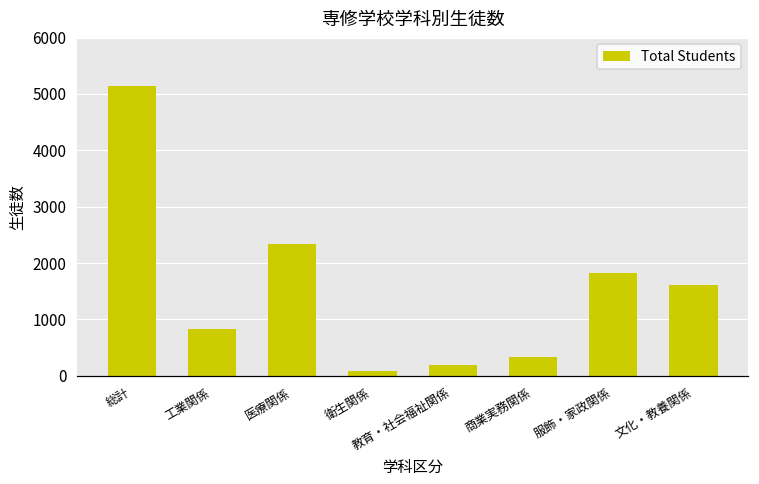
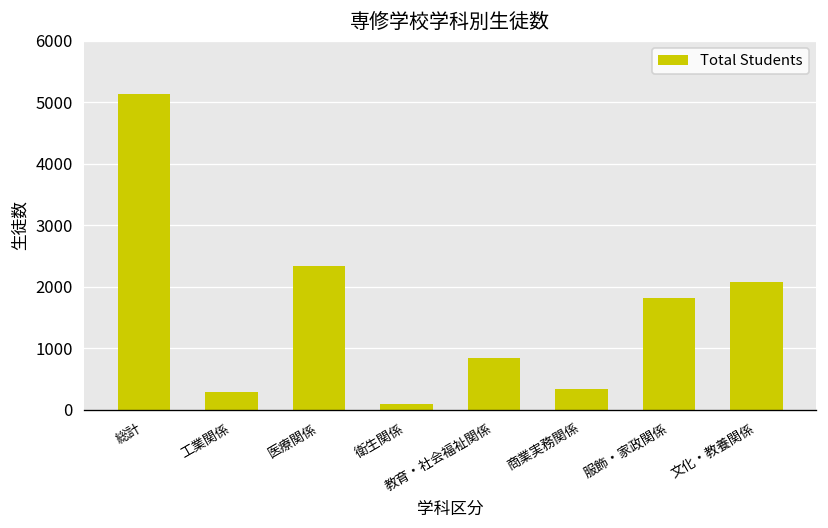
  {
    "総計": 5100,
-   "工業関係": 800,
+   "工業関係": 300,
    "医療関係": 2300,
    "衛生関係": 100,
-   "教育・社会福祉関係": 200,
+   "教育・社会福祉関係": 800,
    "商業実務関係": 300,
    "服飾・家政関係": 1800,
-   "文化・教養関係": 1600
+   "文化・教養関係": 2100
  }
